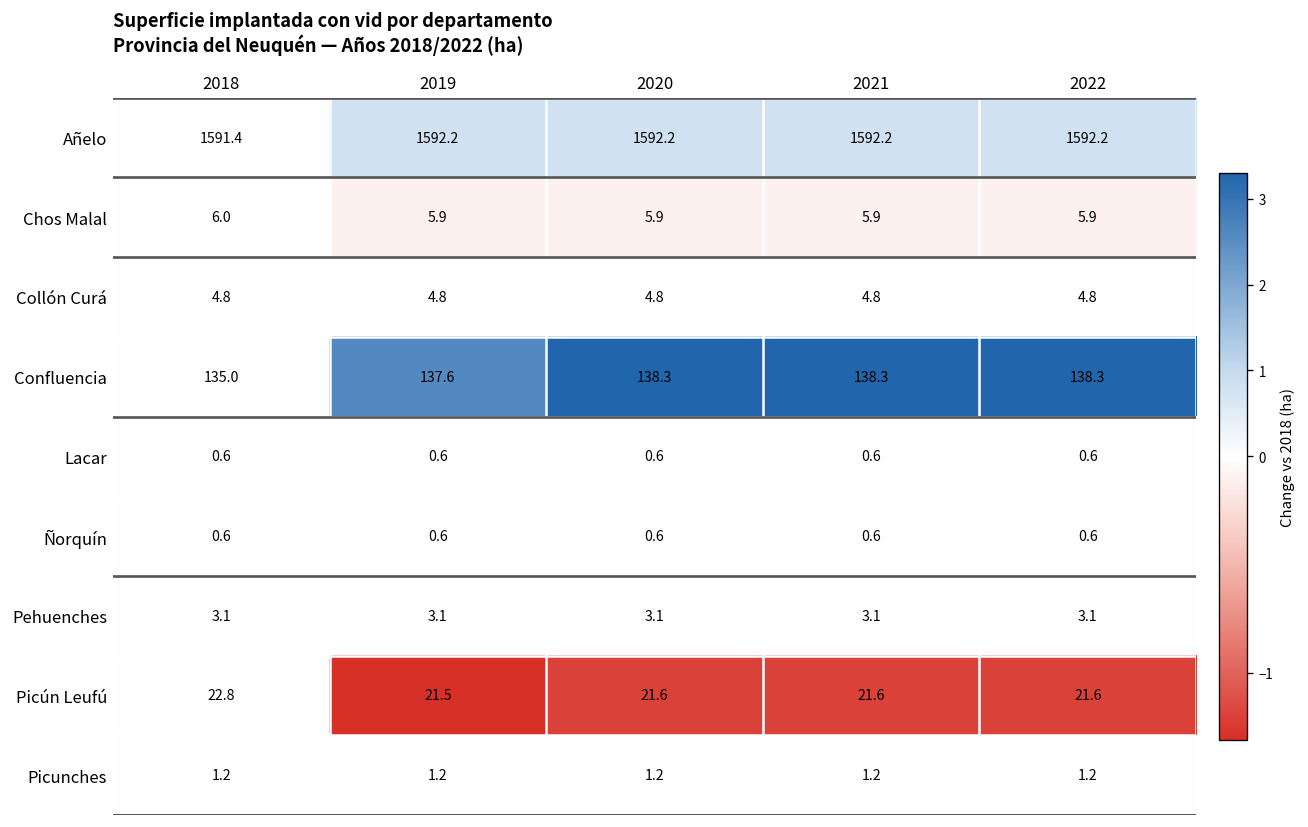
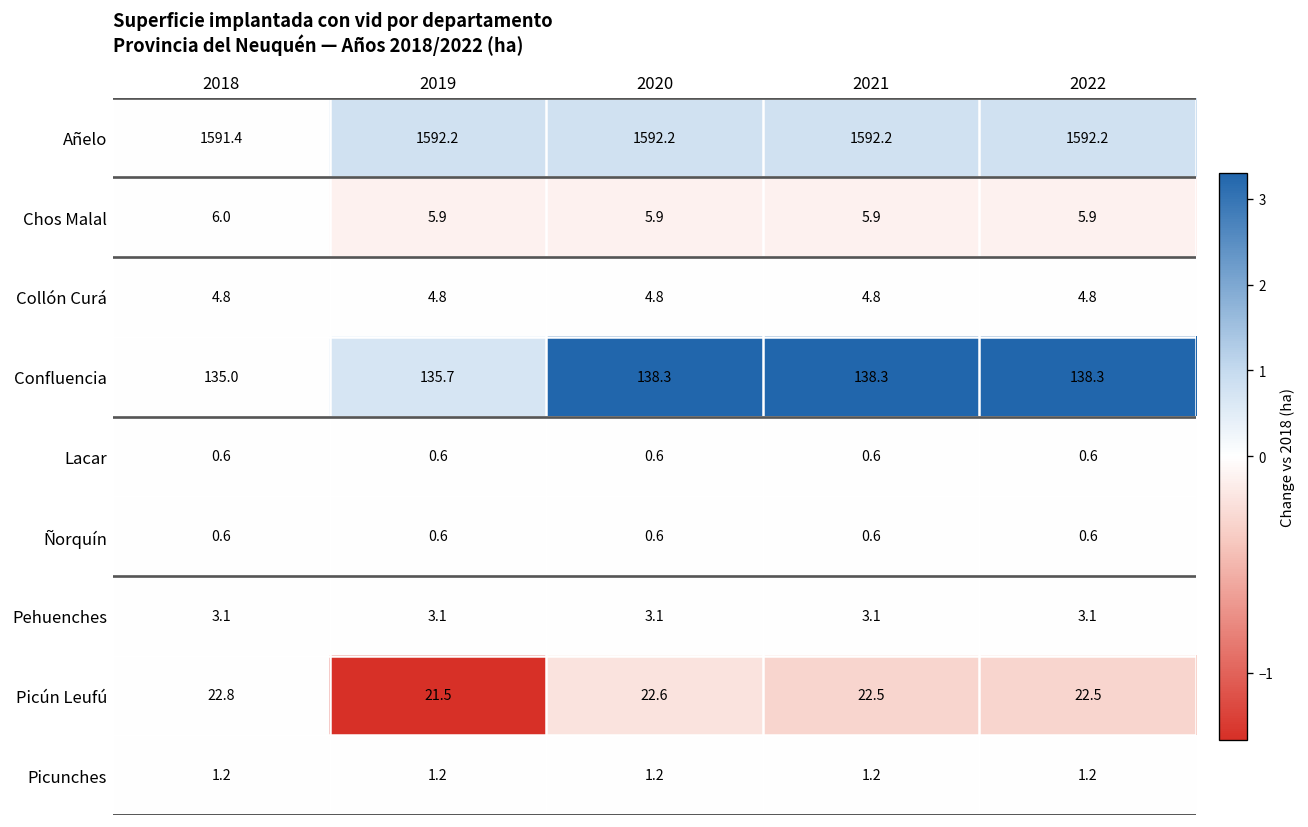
  {
    "Añelo": {
      "2018": 1591.4,
      "2019": 1592.2,
      "2020": 1592.2,
      "2021": 1592.2,
      "2022": 1592.2
    },
    "Chos Malal": {
      "2018": 6.0,
      "2019": 5.9,
      "2020": 5.9,
      "2021": 5.9,
      "2022": 5.9
    },
    "Collón Curá": {
      "2018": 4.8,
      "2019": 4.8,
      "2020": 4.8,
      "2021": 4.8,
      "2022": 4.8
    },
    "Confluencia": {
      "2018": 135.0,
-     "2019": 137.6,
+     "2019": 135.7,
      "2020": 138.3,
      "2021": 138.3,
      "2022": 138.3
    },
    "Lacar": {
      "2018": 0.6,
      "2019": 0.6,
      "2020": 0.6,
      "2021": 0.6,
      "2022": 0.6
    },
    "Ñorquín": {
      "2018": 0.6,
      "2019": 0.6,
      "2020": 0.6,
      "2021": 0.6,
      "2022": 0.6
    },
    "Pehuenches": {
      "2018": 3.1,
      "2019": 3.1,
      "2020": 3.1,
      "2021": 3.1,
      "2022": 3.1
    },
    "Picún Leufú": {
      "2018": 22.8,
      "2019": 21.5,
-     "2020": 21.6,
-     "2021": 21.6,
-     "2022": 21.6
+     "2020": 22.6,
+     "2021": 22.5,
+     "2022": 22.5
    },
    "Picunches": {
      "2018": 1.2,
      "2019": 1.2,
      "2020": 1.2,
      "2021": 1.2,
      "2022": 1.2
    }
  }
